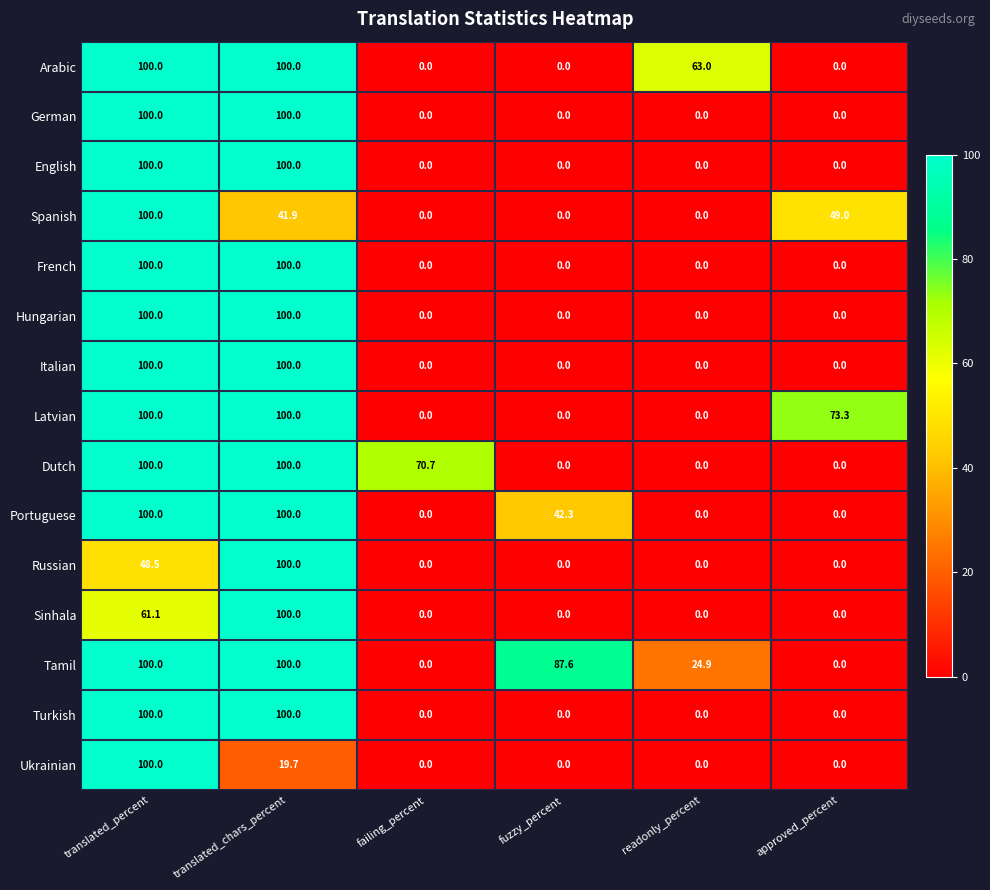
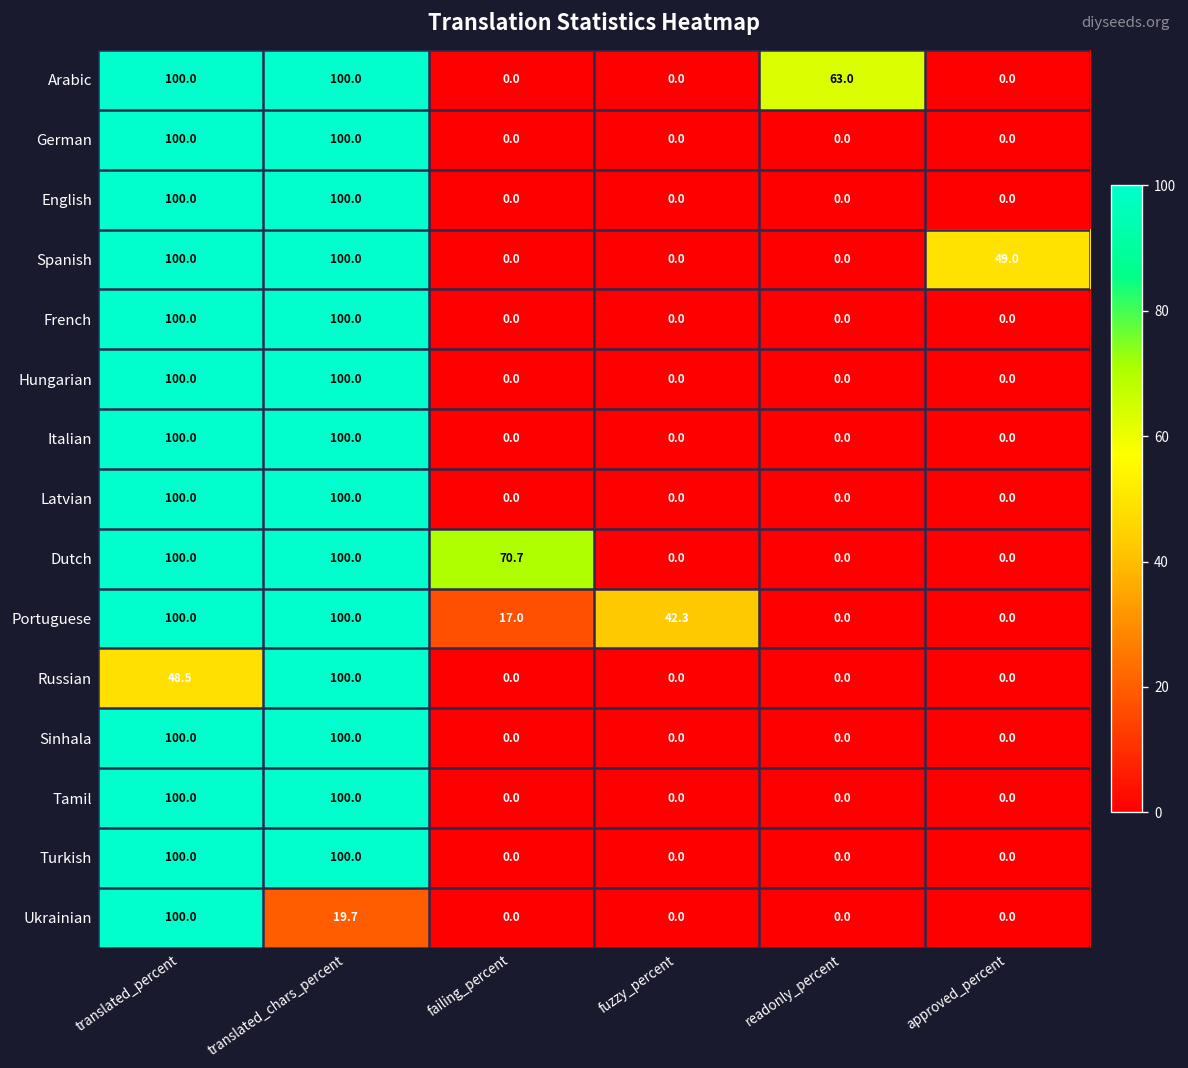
  {
    "Arabic": {
      "translated_percent": 100.0,
      "translated_chars_percent": 100.0,
      "failing_percent": 0.0,
      "fuzzy_percent": 0.0,
      "readonly_percent": 63.0,
      "approved_percent": 0.0
    },
    "German": {
      "translated_percent": 100.0,
      "translated_chars_percent": 100.0,
      "failing_percent": 0.0,
      "fuzzy_percent": 0.0,
      "readonly_percent": 0.0,
      "approved_percent": 0.0
    },
    "English": {
      "translated_percent": 100.0,
      "translated_chars_percent": 100.0,
      "failing_percent": 0.0,
      "fuzzy_percent": 0.0,
      "readonly_percent": 0.0,
      "approved_percent": 0.0
    },
    "Spanish": {
      "translated_percent": 100.0,
-     "translated_chars_percent": 41.9,
+     "translated_chars_percent": 100.0,
      "failing_percent": 0.0,
      "fuzzy_percent": 0.0,
      "readonly_percent": 0.0,
      "approved_percent": 49.0
    },
    "French": {
      "translated_percent": 100.0,
      "translated_chars_percent": 100.0,
      "failing_percent": 0.0,
      "fuzzy_percent": 0.0,
      "readonly_percent": 0.0,
      "approved_percent": 0.0
    },
    "Hungarian": {
      "translated_percent": 100.0,
      "translated_chars_percent": 100.0,
      "failing_percent": 0.0,
      "fuzzy_percent": 0.0,
      "readonly_percent": 0.0,
      "approved_percent": 0.0
    },
    "Italian": {
      "translated_percent": 100.0,
      "translated_chars_percent": 100.0,
      "failing_percent": 0.0,
      "fuzzy_percent": 0.0,
      "readonly_percent": 0.0,
      "approved_percent": 0.0
    },
    "Latvian": {
      "translated_percent": 100.0,
      "translated_chars_percent": 100.0,
      "failing_percent": 0.0,
      "fuzzy_percent": 0.0,
      "readonly_percent": 0.0,
-     "approved_percent": 73.3
+     "approved_percent": 0.0
    },
    "Dutch": {
      "translated_percent": 100.0,
      "translated_chars_percent": 100.0,
      "failing_percent": 70.7,
      "fuzzy_percent": 0.0,
      "readonly_percent": 0.0,
      "approved_percent": 0.0
    },
    "Portuguese": {
      "translated_percent": 100.0,
      "translated_chars_percent": 100.0,
-     "failing_percent": 0.0,
+     "failing_percent": 17.0,
      "fuzzy_percent": 42.3,
      "readonly_percent": 0.0,
      "approved_percent": 0.0
    },
    "Russian": {
      "translated_percent": 48.5,
      "translated_chars_percent": 100.0,
      "failing_percent": 0.0,
      "fuzzy_percent": 0.0,
      "readonly_percent": 0.0,
      "approved_percent": 0.0
    },
    "Sinhala": {
-     "translated_percent": 61.1,
+     "translated_percent": 100.0,
      "translated_chars_percent": 100.0,
      "failing_percent": 0.0,
      "fuzzy_percent": 0.0,
      "readonly_percent": 0.0,
      "approved_percent": 0.0
    },
    "Tamil": {
      "translated_percent": 100.0,
      "translated_chars_percent": 100.0,
      "failing_percent": 0.0,
-     "fuzzy_percent": 87.6,
-     "readonly_percent": 24.9,
+     "fuzzy_percent": 0.0,
+     "readonly_percent": 0.0,
      "approved_percent": 0.0
    },
    "Turkish": {
      "translated_percent": 100.0,
      "translated_chars_percent": 100.0,
      "failing_percent": 0.0,
      "fuzzy_percent": 0.0,
      "readonly_percent": 0.0,
      "approved_percent": 0.0
    },
    "Ukrainian": {
      "translated_percent": 100.0,
      "translated_chars_percent": 19.7,
      "failing_percent": 0.0,
      "fuzzy_percent": 0.0,
      "readonly_percent": 0.0,
      "approved_percent": 0.0
    }
  }
